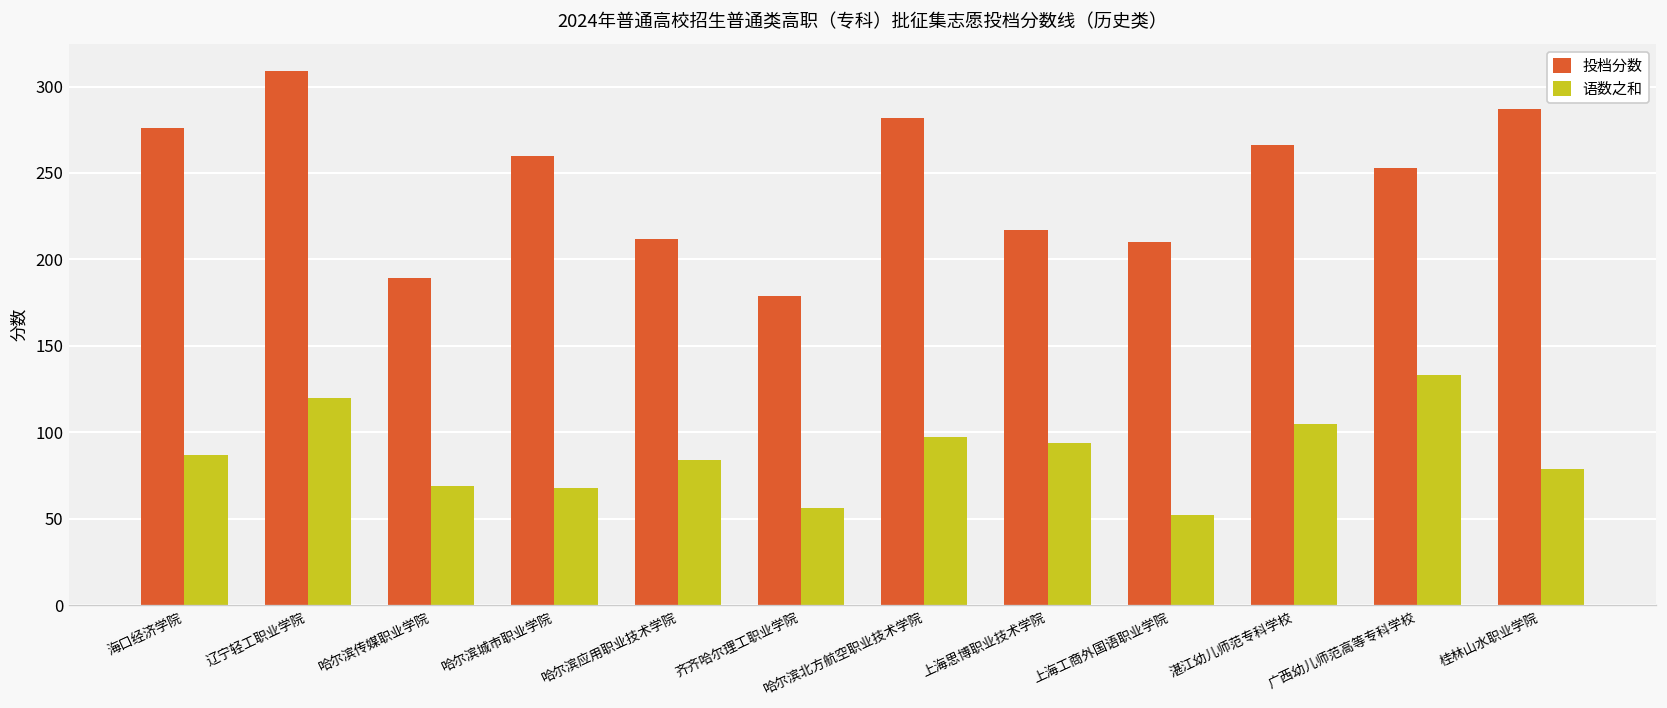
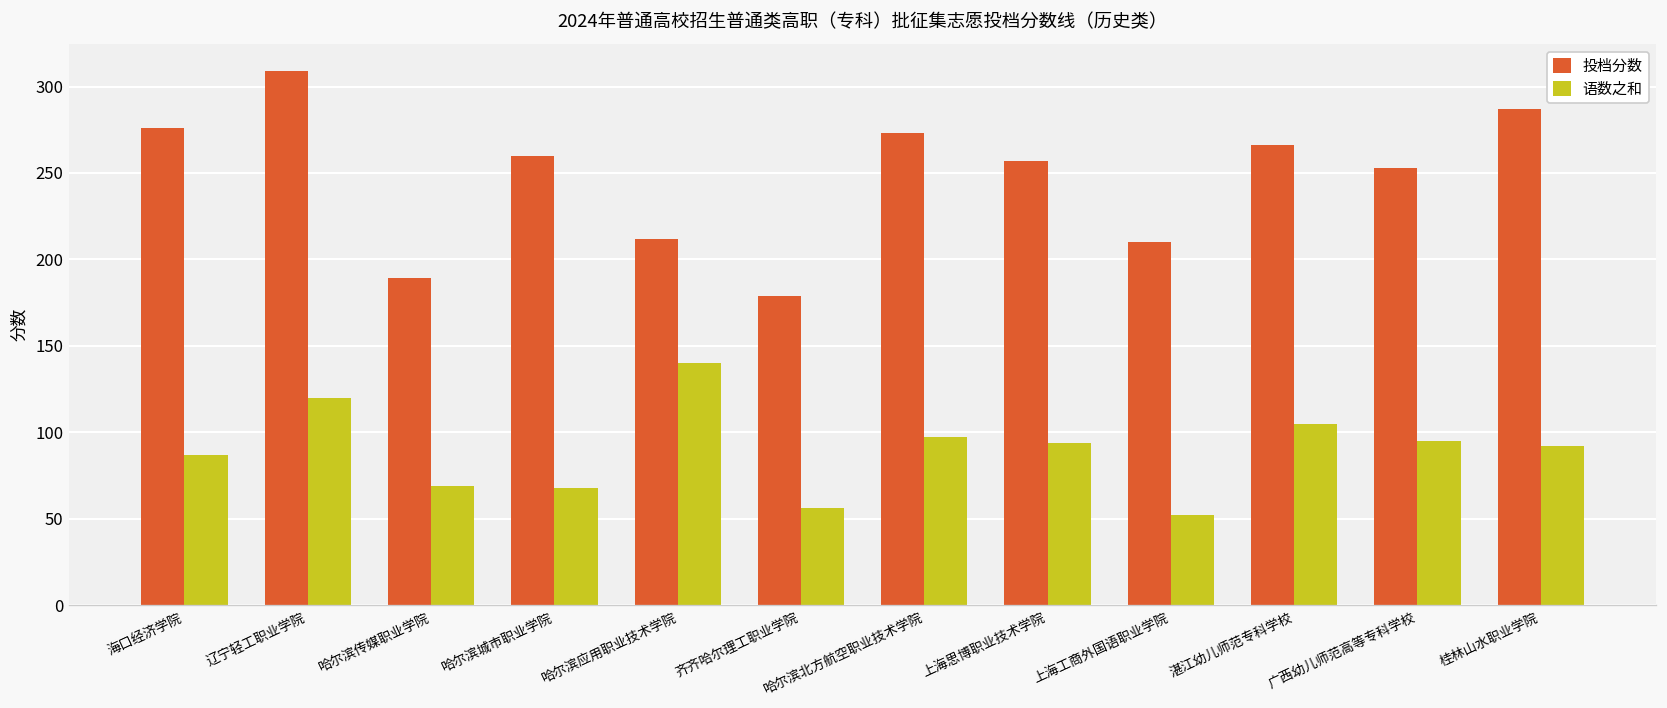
  {
    "投档分数": {
      "海口经济学院": 276,
      "辽宁轻工职业学院": 309,
      "哈尔滨传媒职业学院": 189,
      "哈尔滨城市职业学院": 260,
      "哈尔滨应用职业技术学院": 212,
      "齐齐哈尔理工职业学院": 179,
-     "哈尔滨北方航空职业技术学院": 282,
-     "上海思博职业技术学院": 217,
+     "哈尔滨北方航空职业技术学院": 273,
+     "上海思博职业技术学院": 257,
      "上海工商外国语职业学院": 210,
      "湛江幼儿师范专科学校": 266,
      "广西幼儿师范高等专科学校": 253,
      "桂林山水职业学院": 287
    },
    "语数之和": {
      "海口经济学院": 87,
      "辽宁轻工职业学院": 120,
      "哈尔滨传媒职业学院": 69,
      "哈尔滨城市职业学院": 68,
-     "哈尔滨应用职业技术学院": 84,
+     "哈尔滨应用职业技术学院": 140,
      "齐齐哈尔理工职业学院": 56,
      "哈尔滨北方航空职业技术学院": 97,
      "上海思博职业技术学院": 94,
      "上海工商外国语职业学院": 52,
      "湛江幼儿师范专科学校": 105,
-     "广西幼儿师范高等专科学校": 133,
-     "桂林山水职业学院": 79
+     "广西幼儿师范高等专科学校": 95,
+     "桂林山水职业学院": 92
    }
  }
